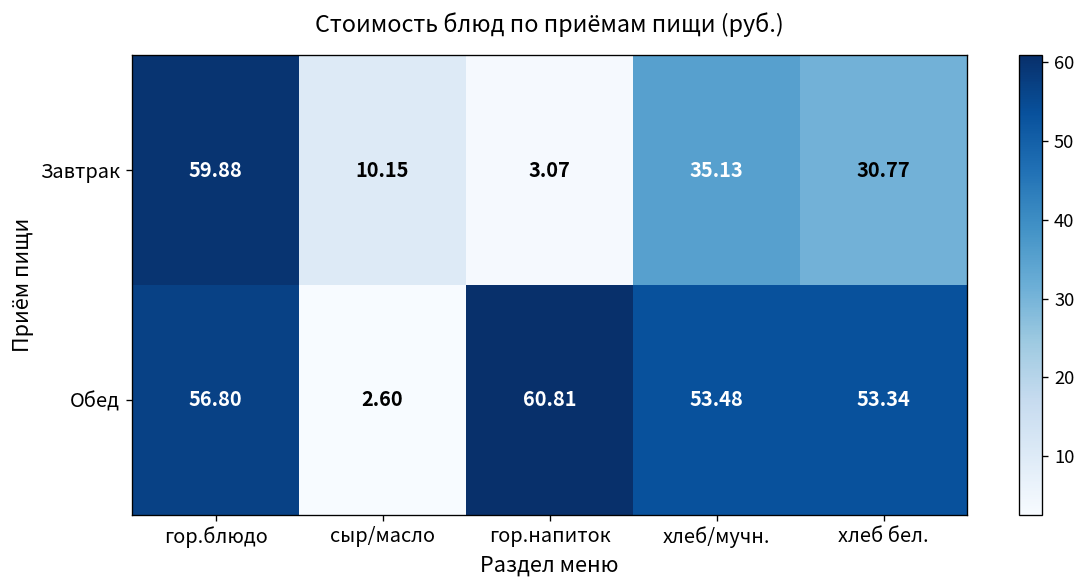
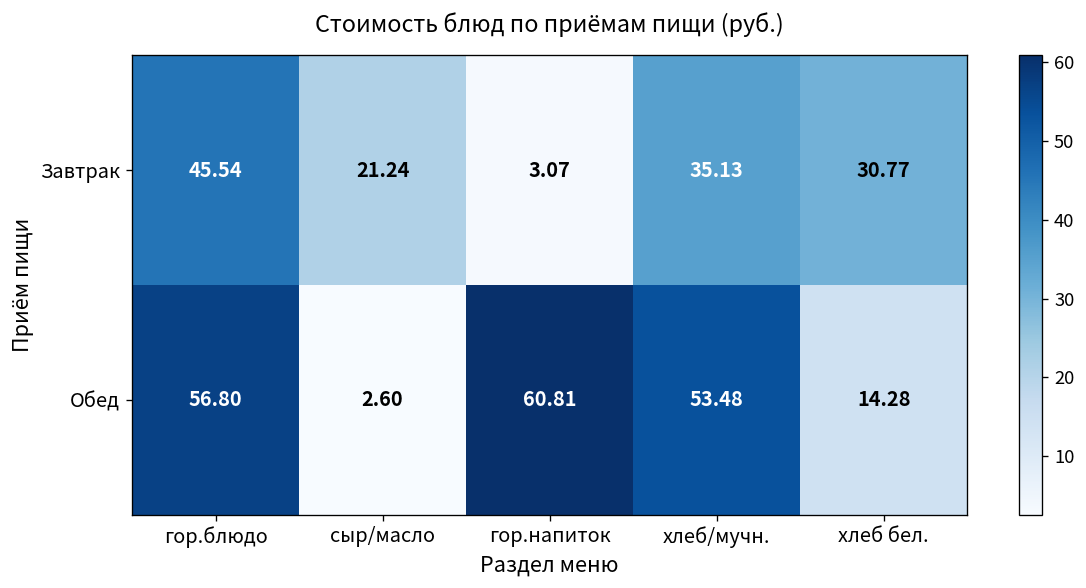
  {
    "Завтрак": {
-     "гор.блюдо": 59.88,
-     "сыр/масло": 10.15,
+     "гор.блюдо": 45.54,
+     "сыр/масло": 21.24,
      "гор.напиток": 3.07,
      "хлеб/мучн.": 35.13,
      "хлеб бел.": 30.77
    },
    "Обед": {
      "гор.блюдо": 56.80,
      "сыр/масло": 2.60,
      "гор.напиток": 60.81,
      "хлеб/мучн.": 53.48,
-     "хлеб бел.": 53.34
+     "хлеб бел.": 14.28
    }
  }
